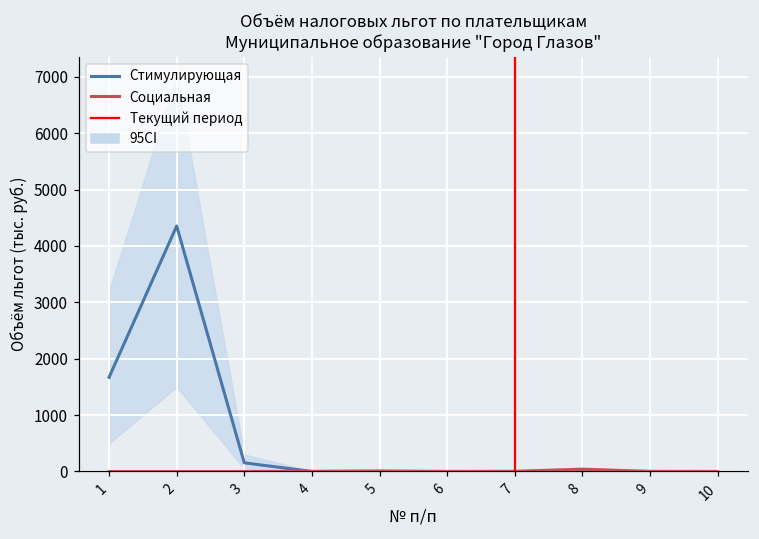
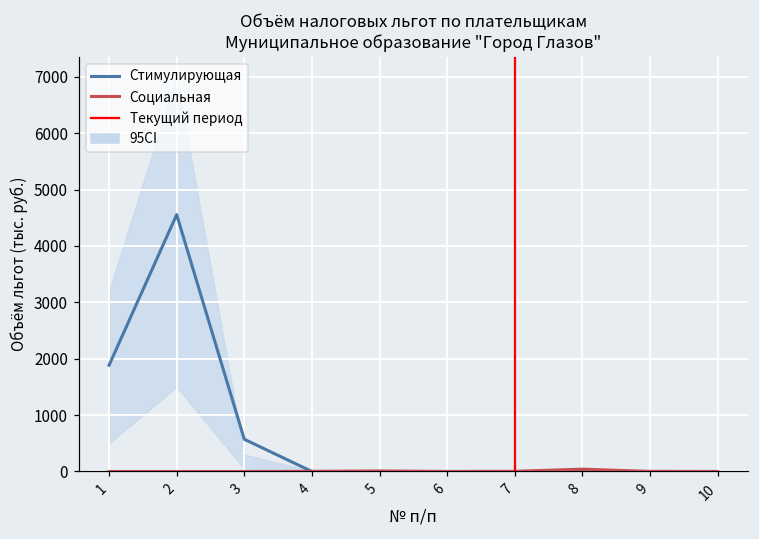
  {
    "Стимулирующая": {
-     "1": 1700,
-     "2": 4400,
-     "3": 200
+     "1": 1900,
+     "2": 4600,
+     "3": 600
    }
  }
